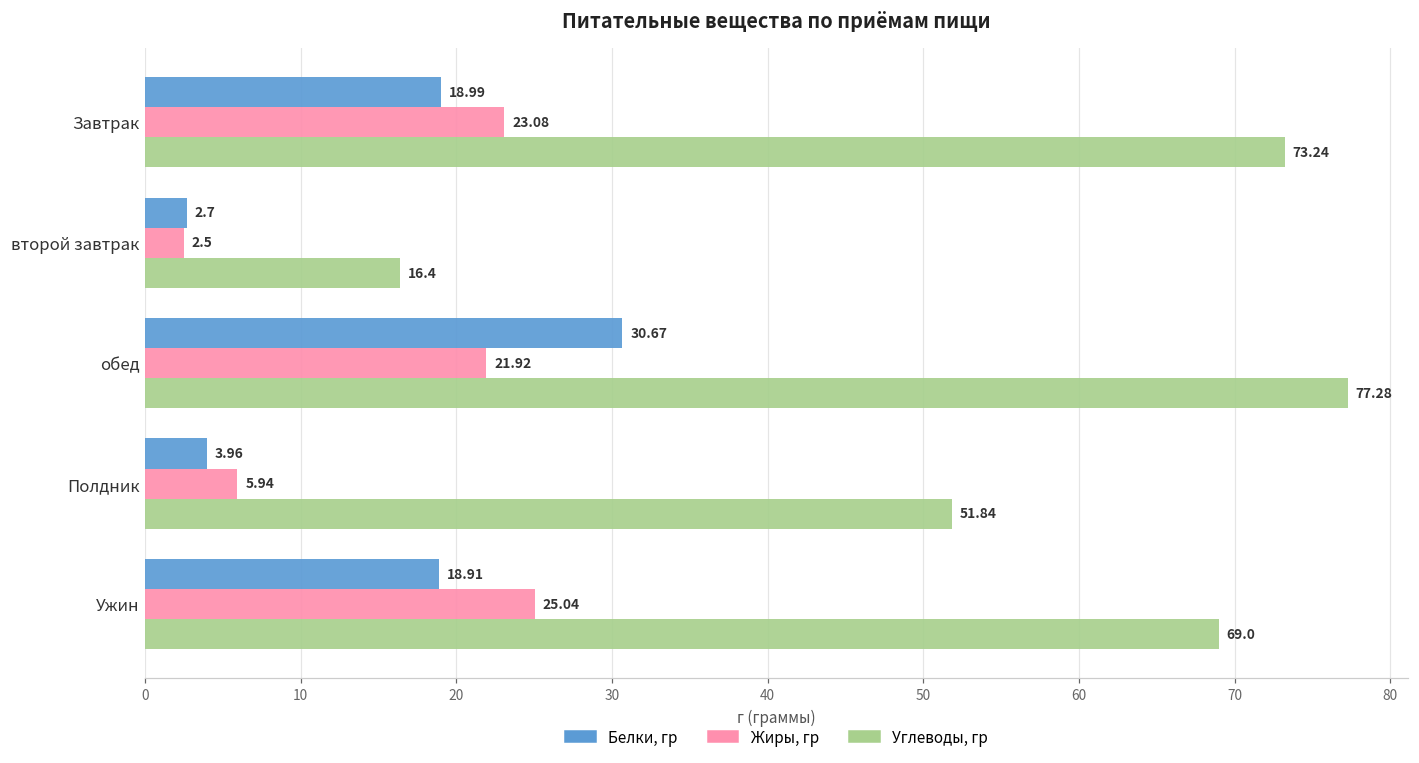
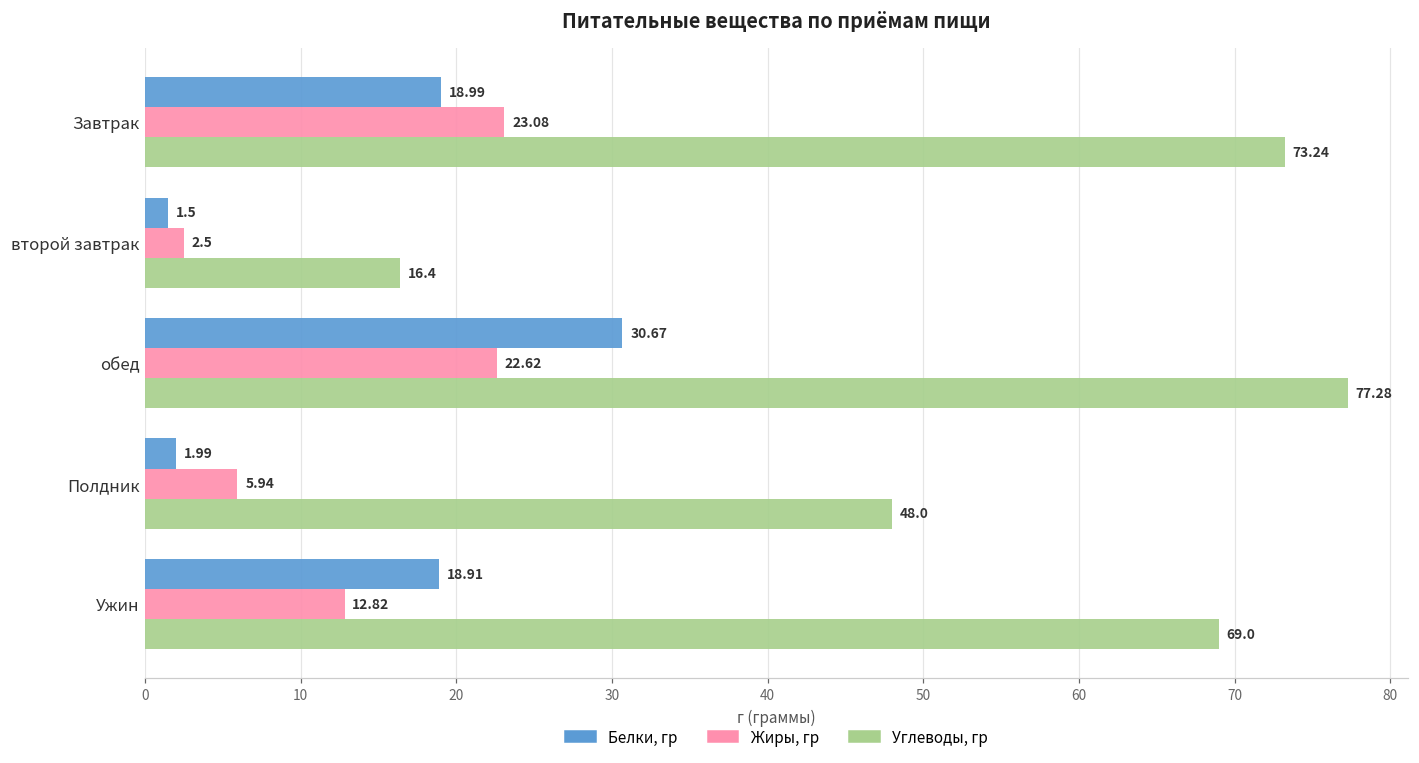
  {
    "Белки, гр": {
      "Завтрак": 18.99,
-     "второй завтрак": 2.7,
+     "второй завтрак": 1.5,
      "обед": 30.67,
-     "Полдник": 3.96,
+     "Полдник": 1.99,
      "Ужин": 18.91
    },
    "Жиры, гр": {
      "Завтрак": 23.08,
      "второй завтрак": 2.5,
-     "обед": 21.92,
+     "обед": 22.62,
      "Полдник": 5.94,
-     "Ужин": 25.04
+     "Ужин": 12.82
    },
    "Углеводы, гр": {
      "Завтрак": 73.24,
      "второй завтрак": 16.4,
      "обед": 77.28,
-     "Полдник": 51.84,
+     "Полдник": 48.0,
      "Ужин": 69.0
    }
  }
